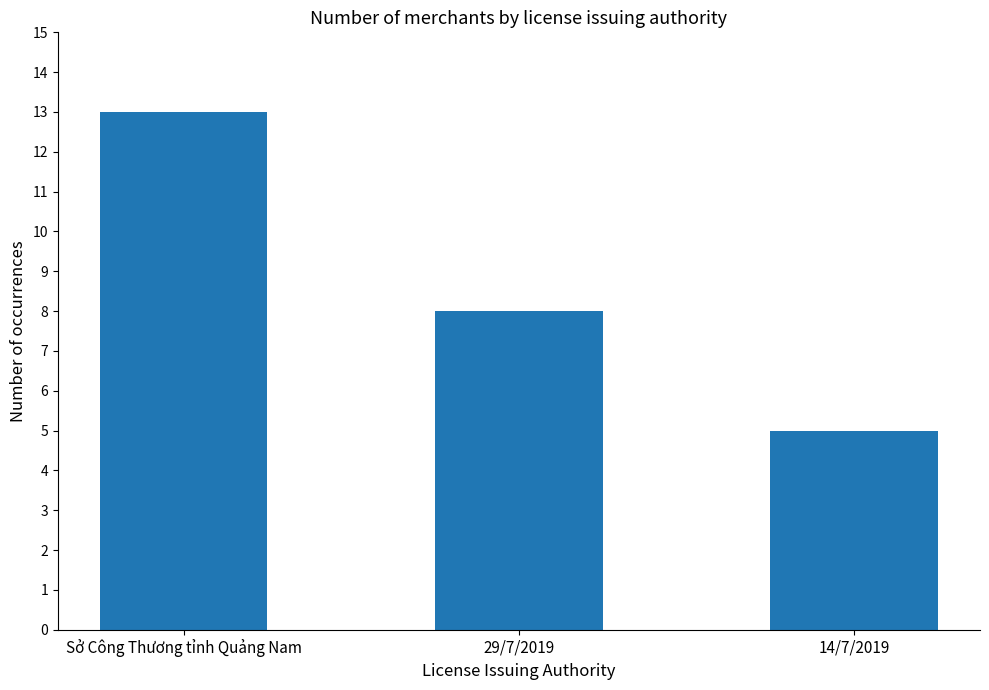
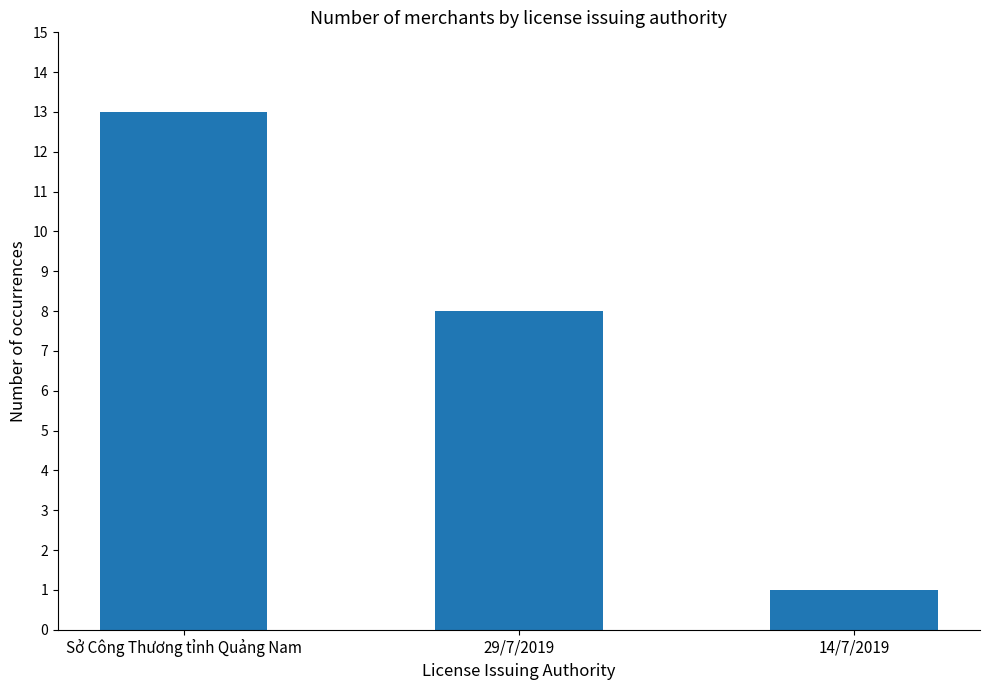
  {
    "Sở Công Thương tỉnh Quảng Nam": 13,
    "29/7/2019": 8,
-   "14/7/2019": 5
+   "14/7/2019": 1
  }
